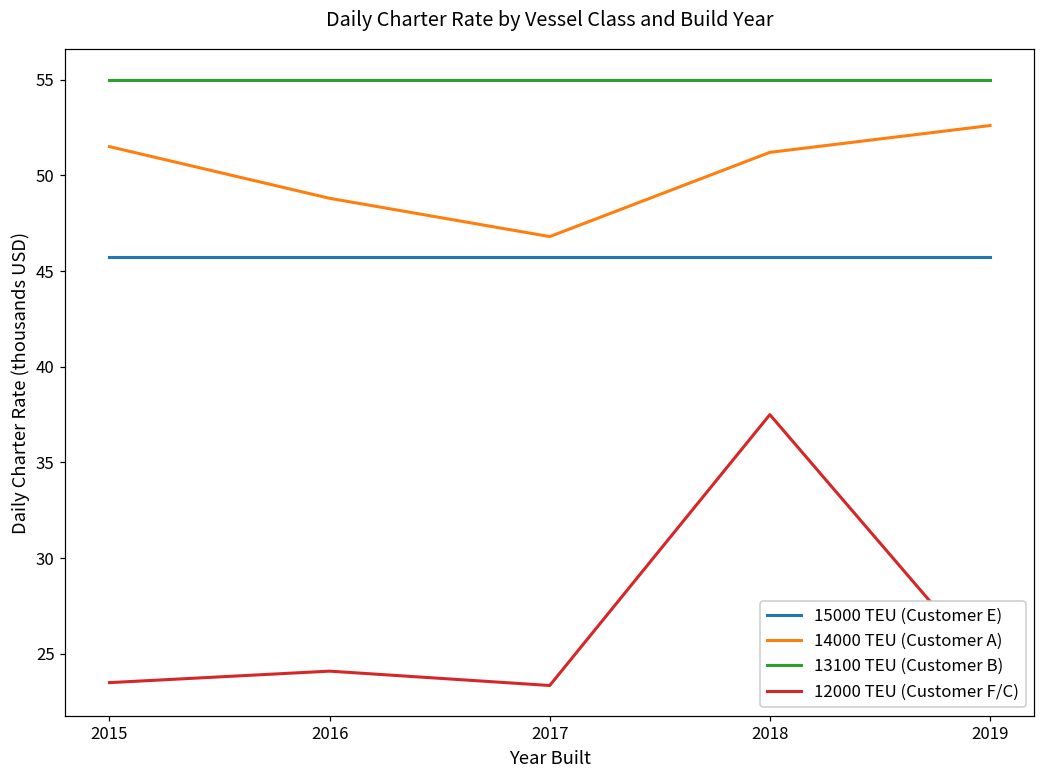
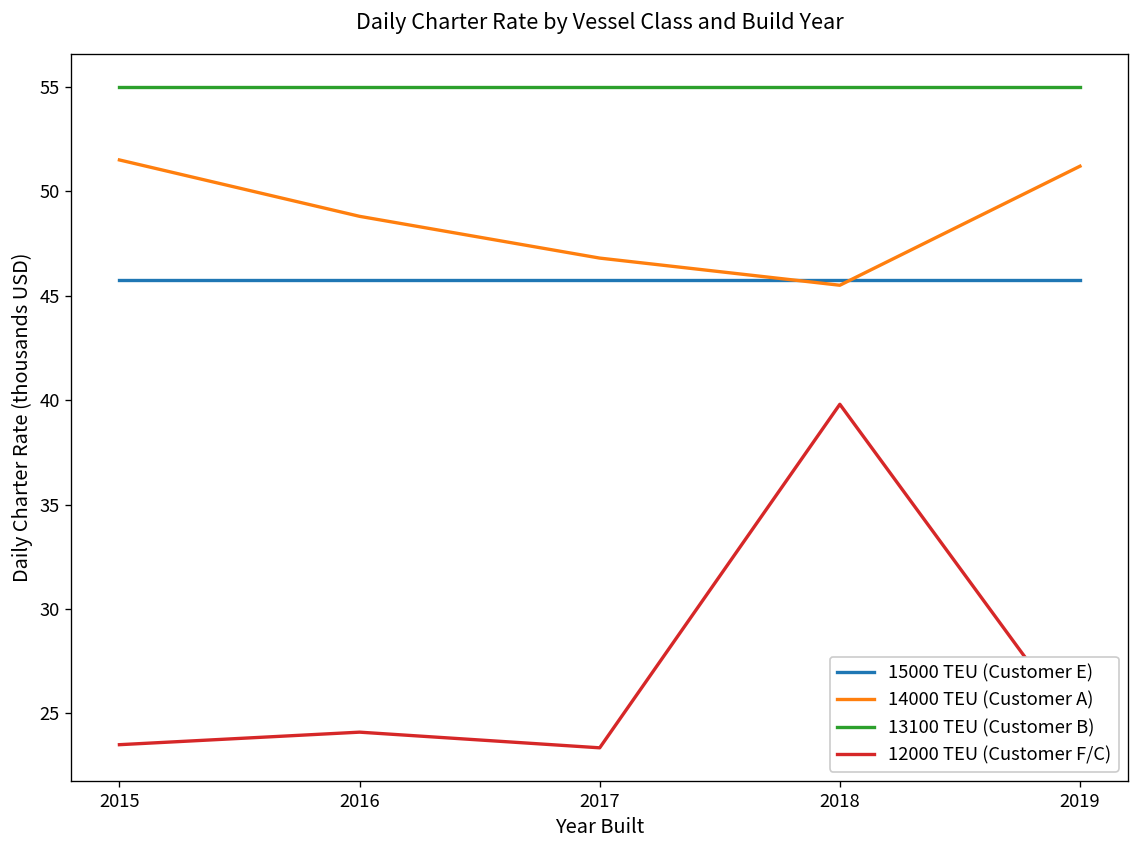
  {
    "15000 TEU (Customer E)": {
      "2015": 45.8,
      "2016": 45.8,
      "2017": 45.8,
      "2018": 45.8,
      "2019": 45.8
    },
    "14000 TEU (Customer A)": {
      "2015": 51.5,
      "2016": 48.8,
      "2017": 46.8,
-     "2018": 51.2,
-     "2019": 52.6
+     "2018": 45.5,
+     "2019": 51.2
    },
    "13100 TEU (Customer B)": {
      "2015": 55.0,
      "2016": 55.0,
      "2017": 55.0,
      "2018": 55.0,
      "2019": 55.0
    },
    "12000 TEU (Customer F/C)": {
      "2015": 23.5,
      "2016": 24.1,
      "2017": 23.4,
-     "2018": 37.5
+     "2018": 39.8
    }
  }
